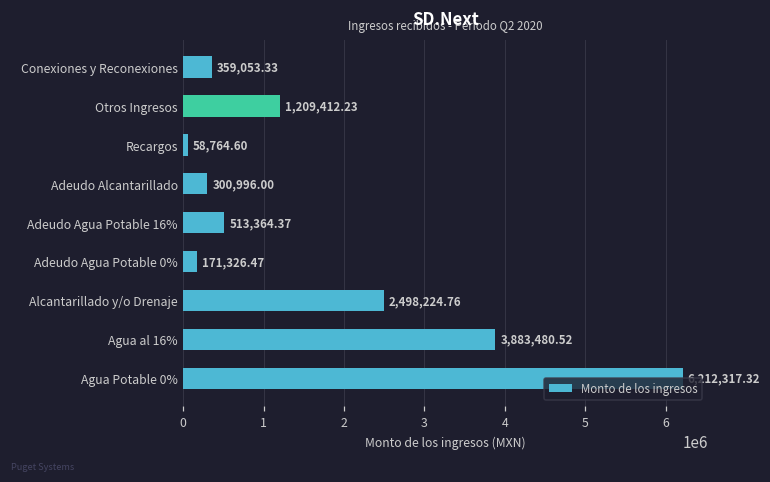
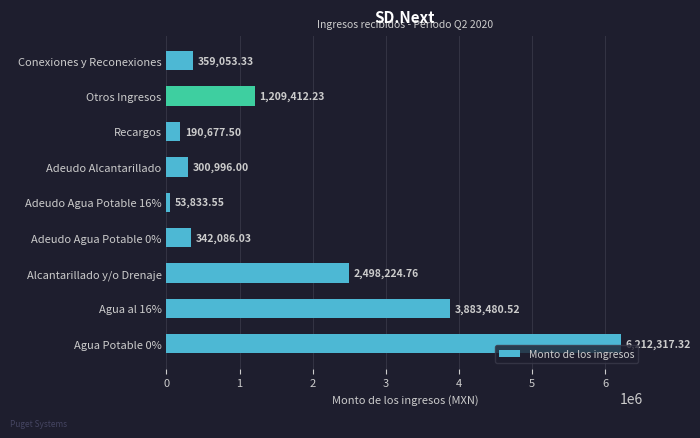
  {
    "Conexiones y Reconexiones": "359,053.33",
    "Otros Ingresos": "1,209,412.23",
-   "Recargos": "58,764.60",
+   "Recargos": "190,677.50",
    "Adeudo Alcantarillado": "300,996.00",
-   "Adeudo Agua Potable 16%": "513,364.37",
-   "Adeudo Agua Potable 0%": "171,326.47",
+   "Adeudo Agua Potable 16%": "53,833.55",
+   "Adeudo Agua Potable 0%": "342,086.03",
    "Alcantarillado y/o Drenaje": "2,498,224.76",
    "Agua al 16%": "3,883,480.52"
  }
